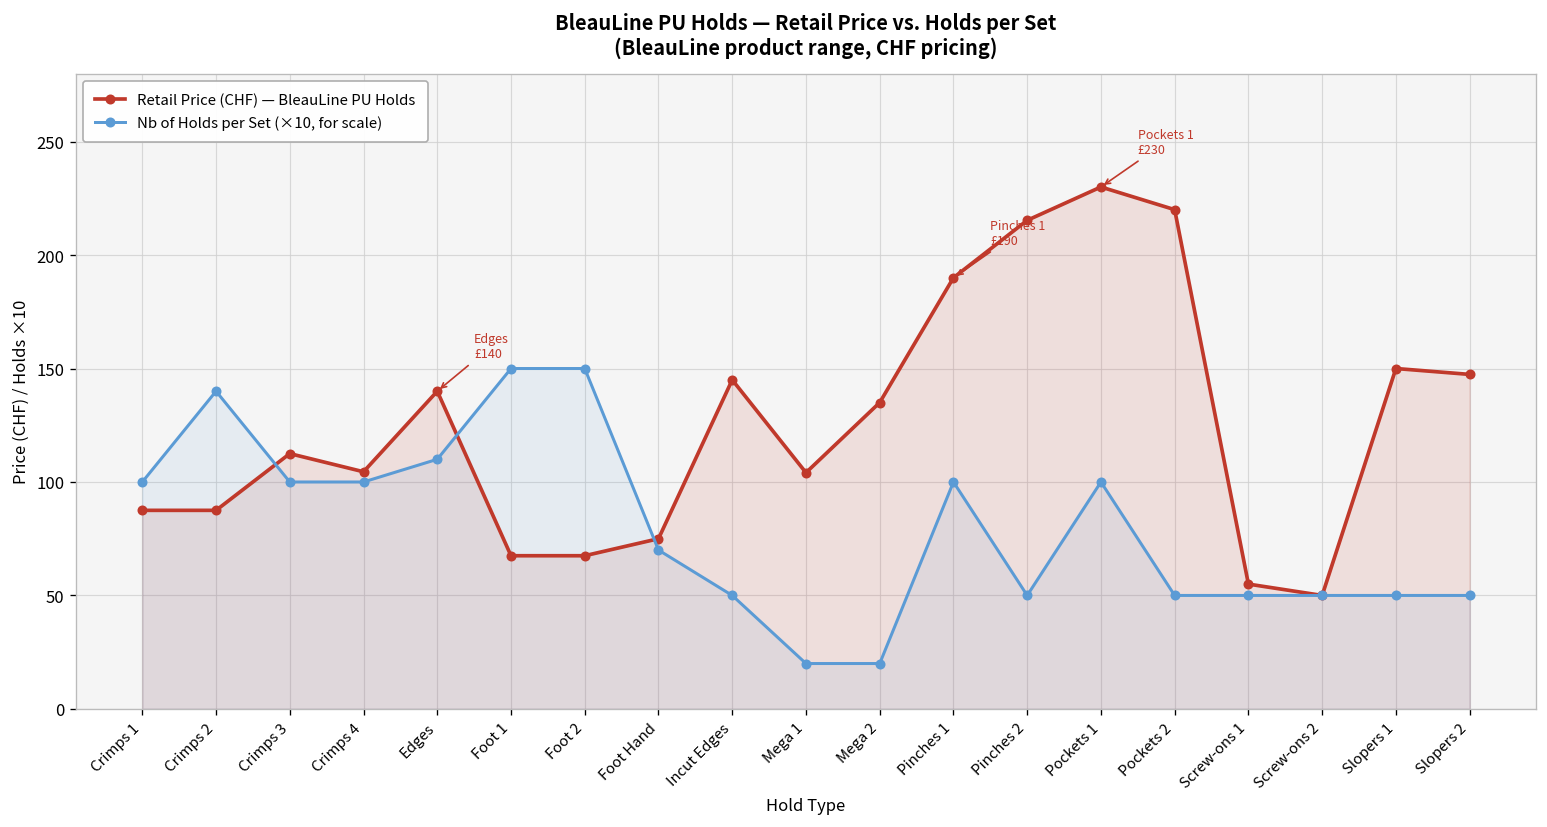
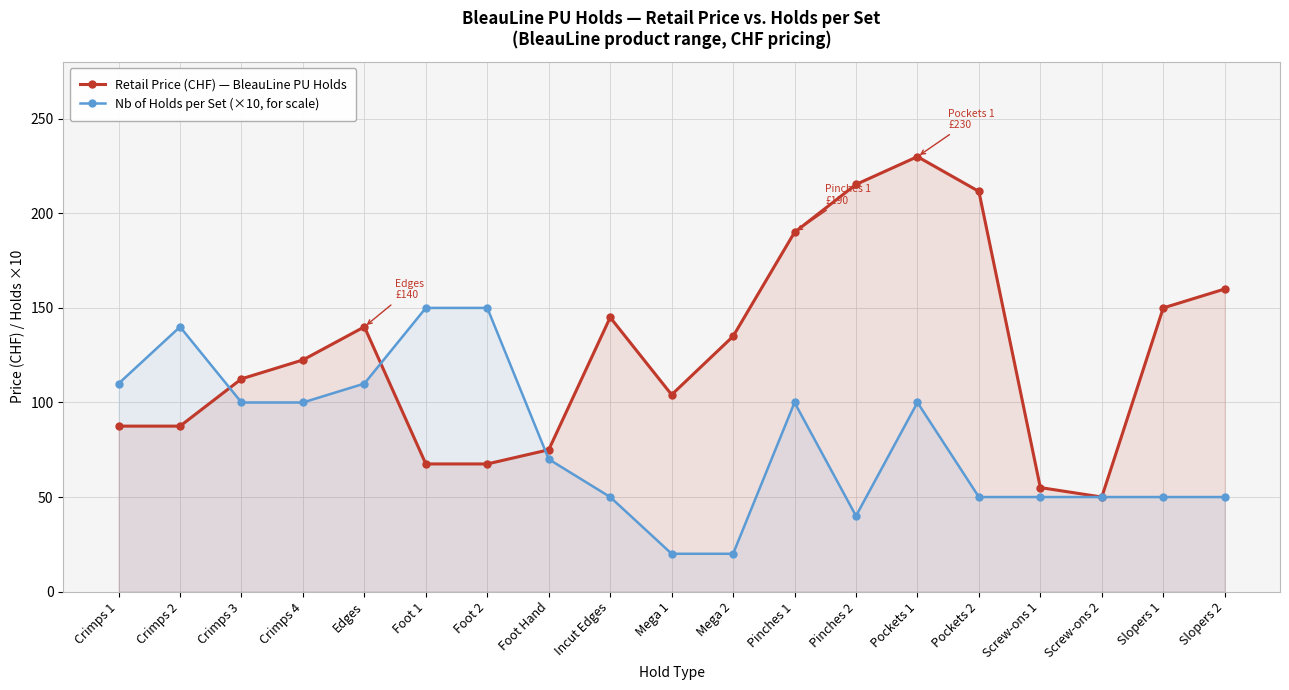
  {
    "Retail Price (CHF) — BleauLine PU Holds": {
      "Crimps 1": 88,
      "Crimps 2": 88,
      "Crimps 3": 113,
-     "Crimps 4": 105,
+     "Crimps 4": 123,
      "Edges": 140,
      "Foot 1": 68,
      "Foot 2": 68,
      "Foot Hand": 75,
      "Incut Edges": 145,
      "Mega 1": 104,
      "Mega 2": 135,
      "Pinches 1": 190,
-     "Pockets 2": 220,
+     "Pockets 2": 212,
      "Screw-ons 1": 55,
      "Slopers 1": 150,
-     "Slopers 2": 147
+     "Slopers 2": 160
    },
    "Nb of Holds per Set (×10, for scale)": {
-     "Crimps 1": 100,
+     "Crimps 1": 110,
      "Crimps 2": 140,
      "Crimps 3": 100,
      "Crimps 4": 100,
      "Edges": 110,
      "Foot 2": 150,
      "Foot Hand": 70,
      "Incut Edges": 50,
      "Mega 1": 20,
      "Mega 2": 20,
      "Pinches 1": 100,
-     "Pinches 2": 50,
+     "Pinches 2": 40,
      "Pockets 1": 100,
      "Pockets 2": 50,
      "Screw-ons 1": 50,
      "Slopers 1": 50,
      "Slopers 2": 50
    }
  }
